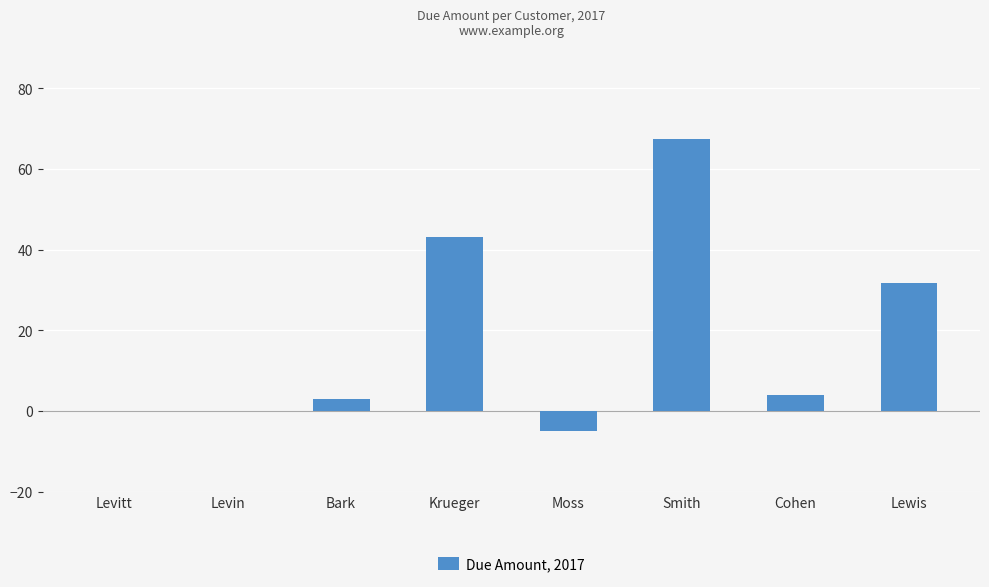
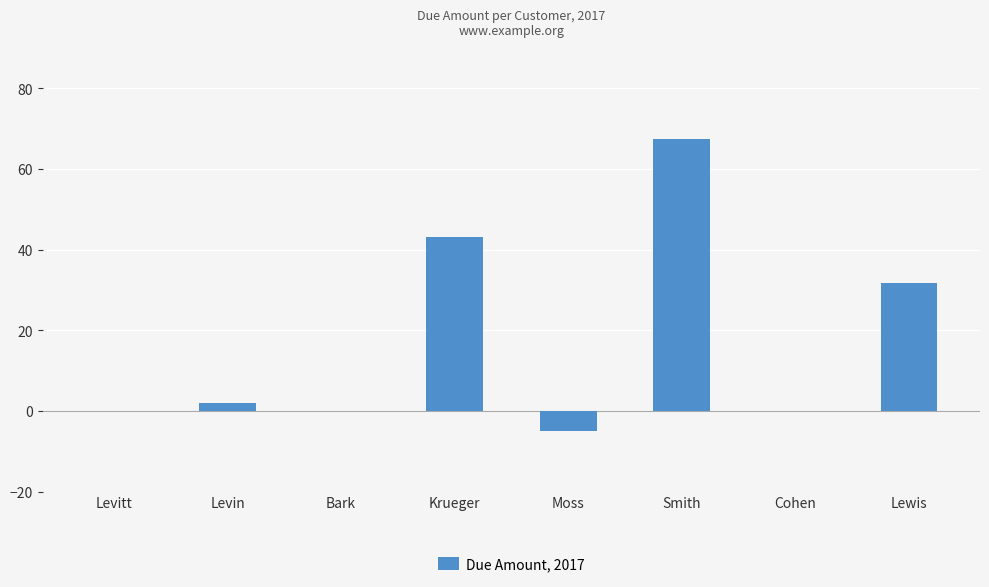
  {
    "Levitt": 0,
-   "Levin": 0,
-   "Bark": 3,
+   "Levin": 2,
+   "Bark": 0,
    "Krueger": 43,
    "Moss": -5,
    "Smith": 68,
-   "Cohen": 4,
+   "Cohen": 0,
    "Lewis": 32
  }
